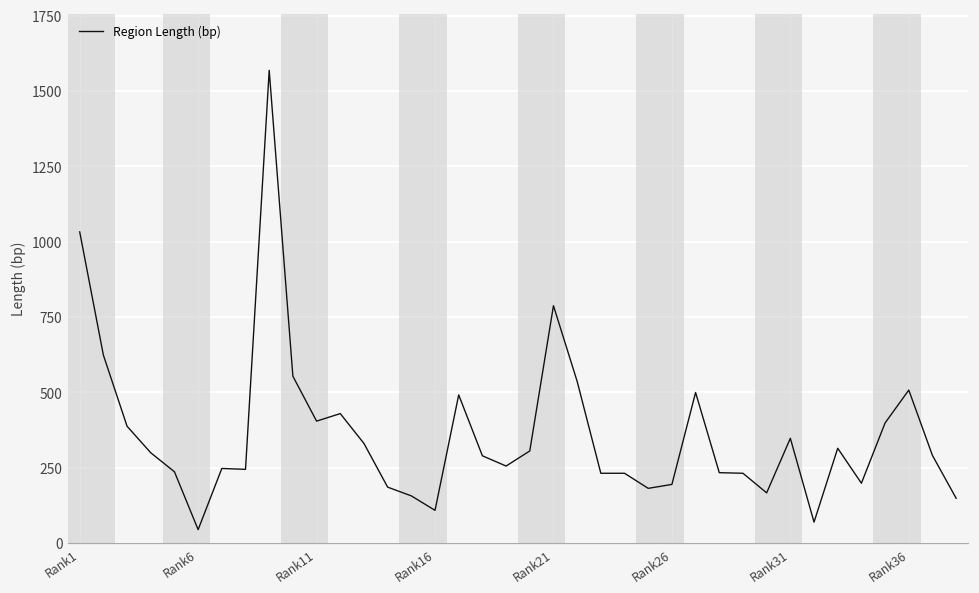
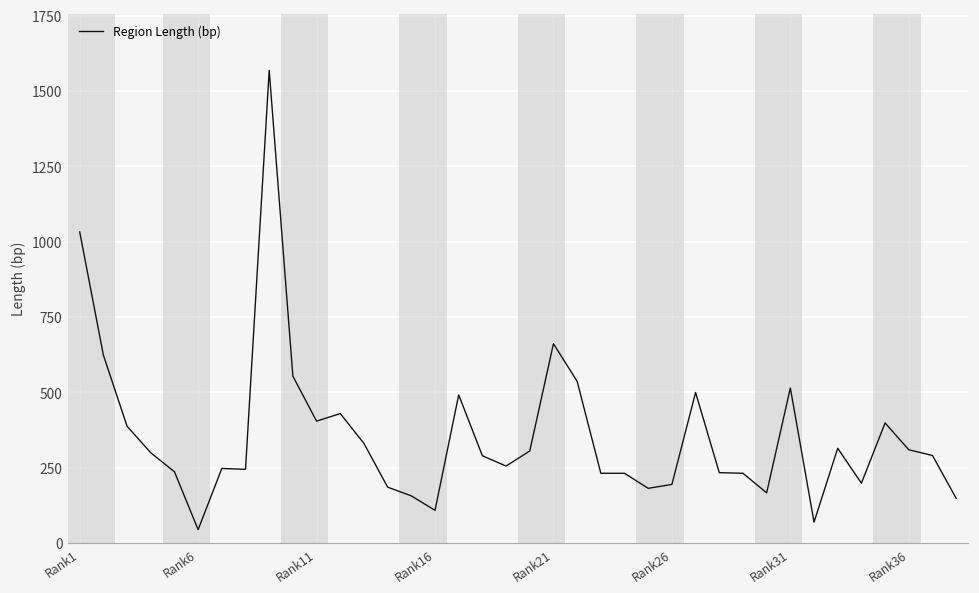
  {
    "Rank1": 1030,
    "Rank6": 50,
    "Rank11": 410,
    "Rank16": 110,
-   "Rank21": 790,
+   "Rank21": 660,
    "Rank26": 200,
-   "Rank31": 350,
-   "Rank36": 510
+   "Rank31": 520,
+   "Rank36": 310
  }
